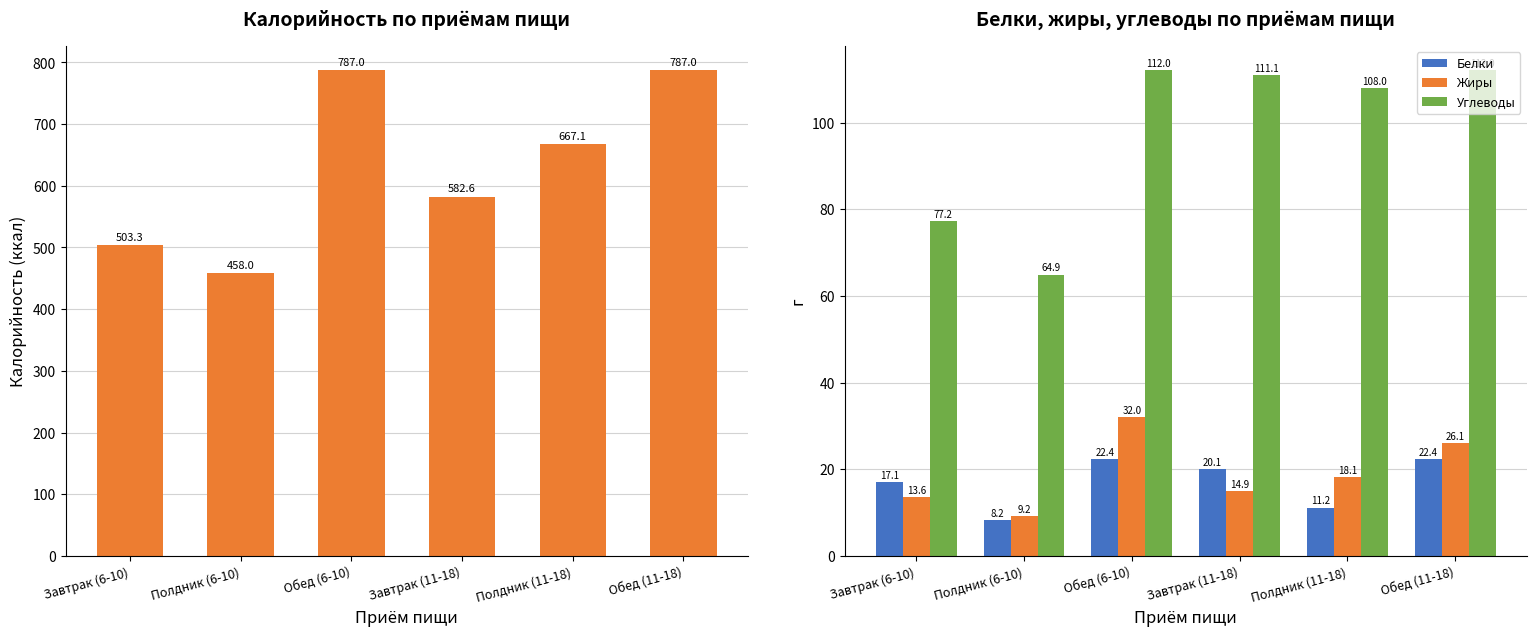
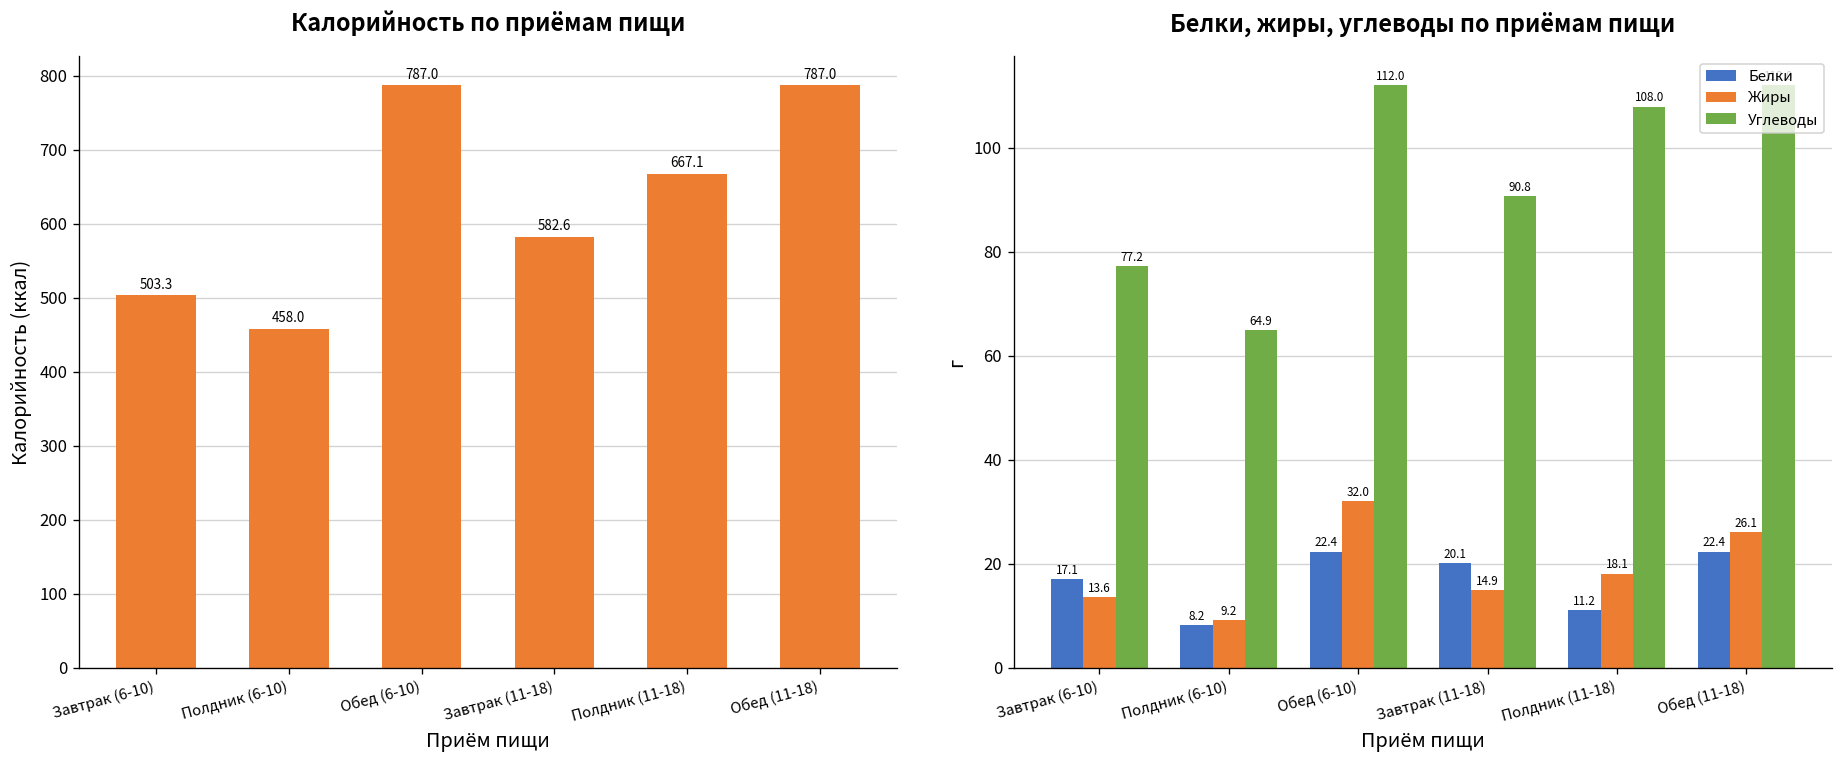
  {
    "Калорийность по приёмам пищи": {
      "Завтрак (6-10)": 503.3,
      "Полдник (6-10)": 458.0,
      "Обед (6-10)": 787.0,
      "Завтрак (11-18)": 582.6,
      "Полдник (11-18)": 667.1,
      "Обед (11-18)": 787.0
    },
    "Белки, жиры, углеводы по приёмам пищи": {
      "Белки": {
        "Завтрак (6-10)": 17.1,
        "Полдник (6-10)": 8.2,
        "Обед (6-10)": 22.4,
        "Завтрак (11-18)": 20.1,
        "Полдник (11-18)": 11.2,
        "Обед (11-18)": 22.4
      },
      "Жиры": {
        "Завтрак (6-10)": 13.6,
        "Полдник (6-10)": 9.2,
        "Обед (6-10)": 32.0,
        "Завтрак (11-18)": 14.9,
        "Полдник (11-18)": 18.1,
        "Обед (11-18)": 26.1
      },
      "Углеводы": {
        "Завтрак (6-10)": 77.2,
        "Полдник (6-10)": 64.9,
        "Обед (6-10)": 112.0,
-       "Завтрак (11-18)": 111.1,
+       "Завтрак (11-18)": 90.8,
        "Полдник (11-18)": 108.0
      }
    }
  }
